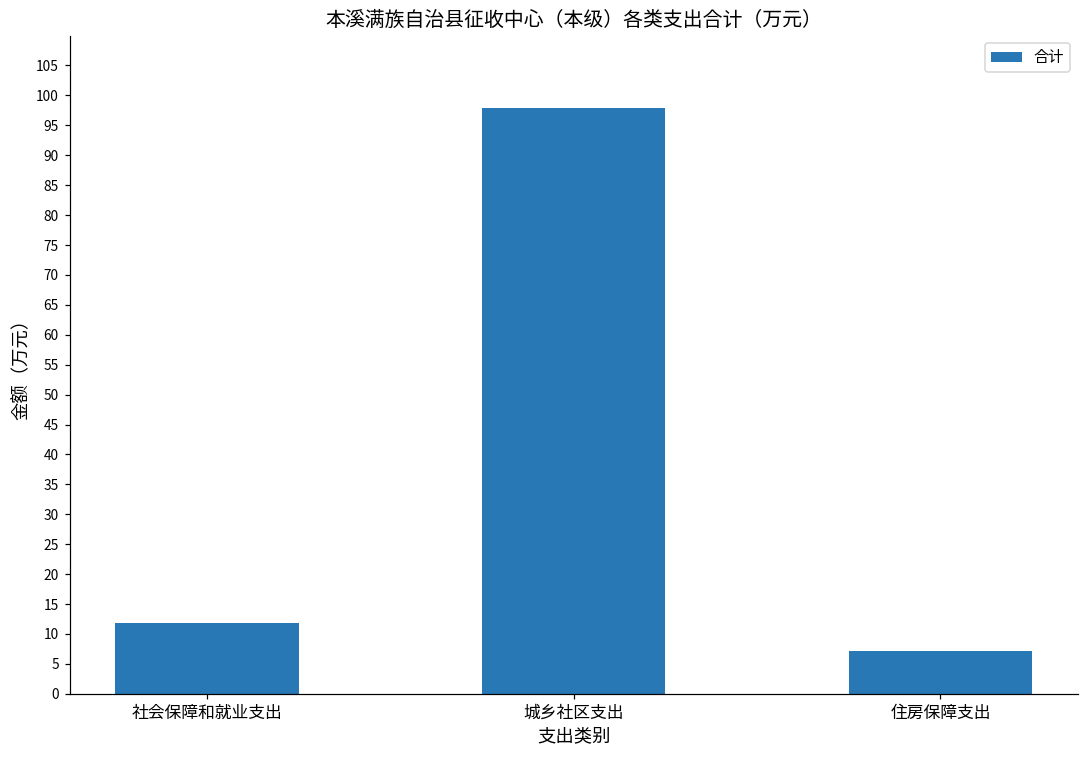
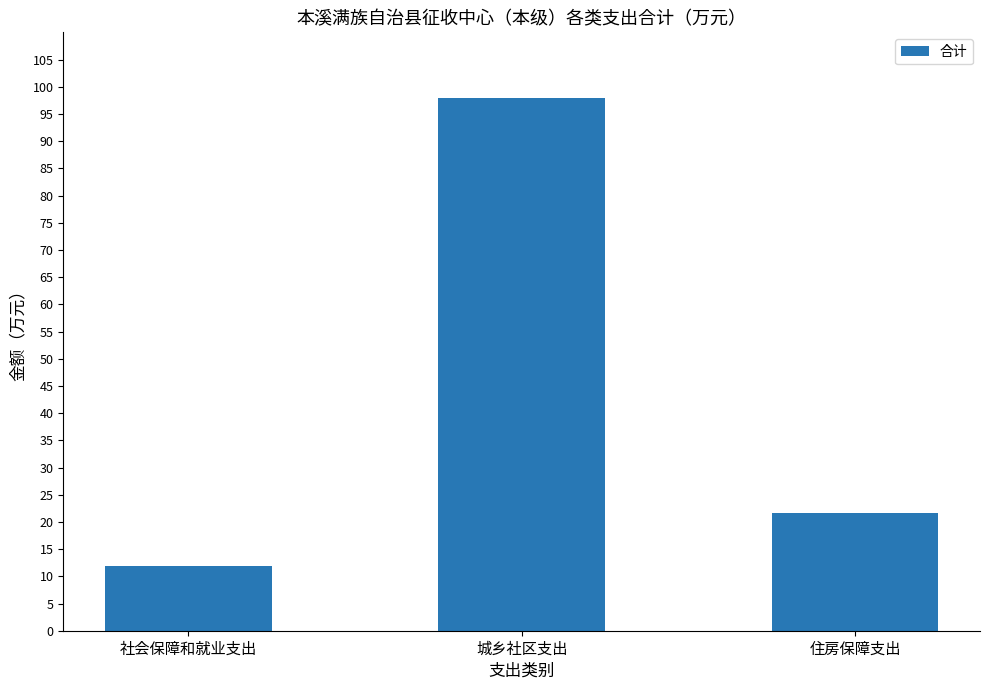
  {
    "社会保障和就业支出": 12,
    "城乡社区支出": 98,
-   "住房保障支出": 7
+   "住房保障支出": 22
  }
